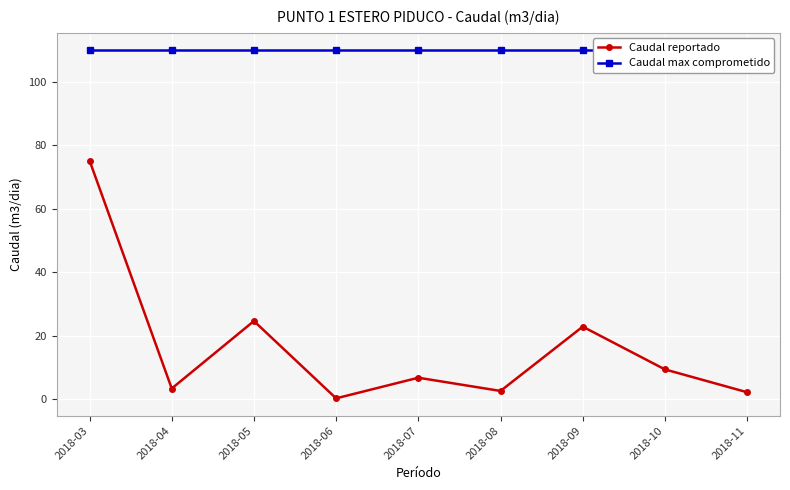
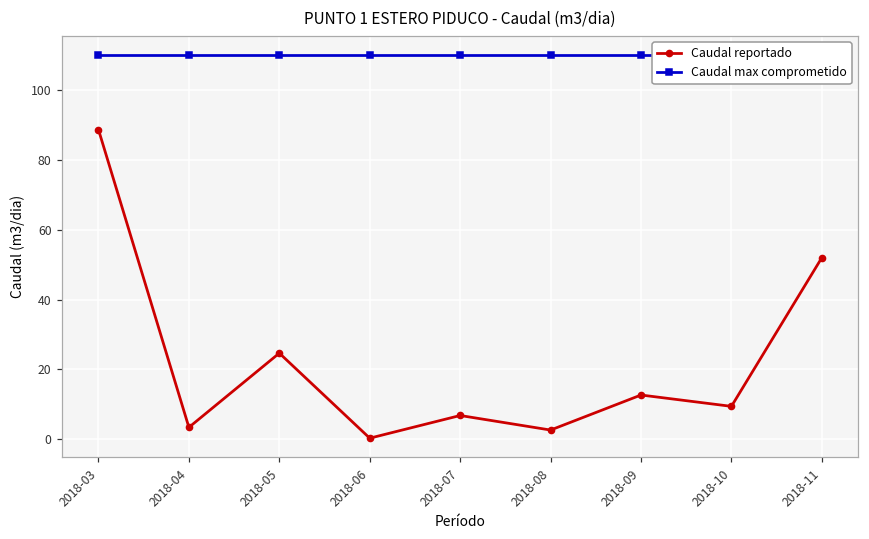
  {
    "Caudal reportado": {
-     "2018-03": 75,
+     "2018-03": 89,
      "2018-04": 3,
      "2018-05": 25,
      "2018-06": 0,
      "2018-07": 7,
      "2018-08": 3,
-     "2018-09": 23,
+     "2018-09": 13,
      "2018-10": 9,
-     "2018-11": 2
+     "2018-11": 52
    },
    "Caudal max comprometido": {
      "2018-03": 110,
      "2018-04": 110,
      "2018-05": 110,
      "2018-06": 110,
      "2018-07": 110,
      "2018-08": 110,
      "2018-09": 110
    }
  }
